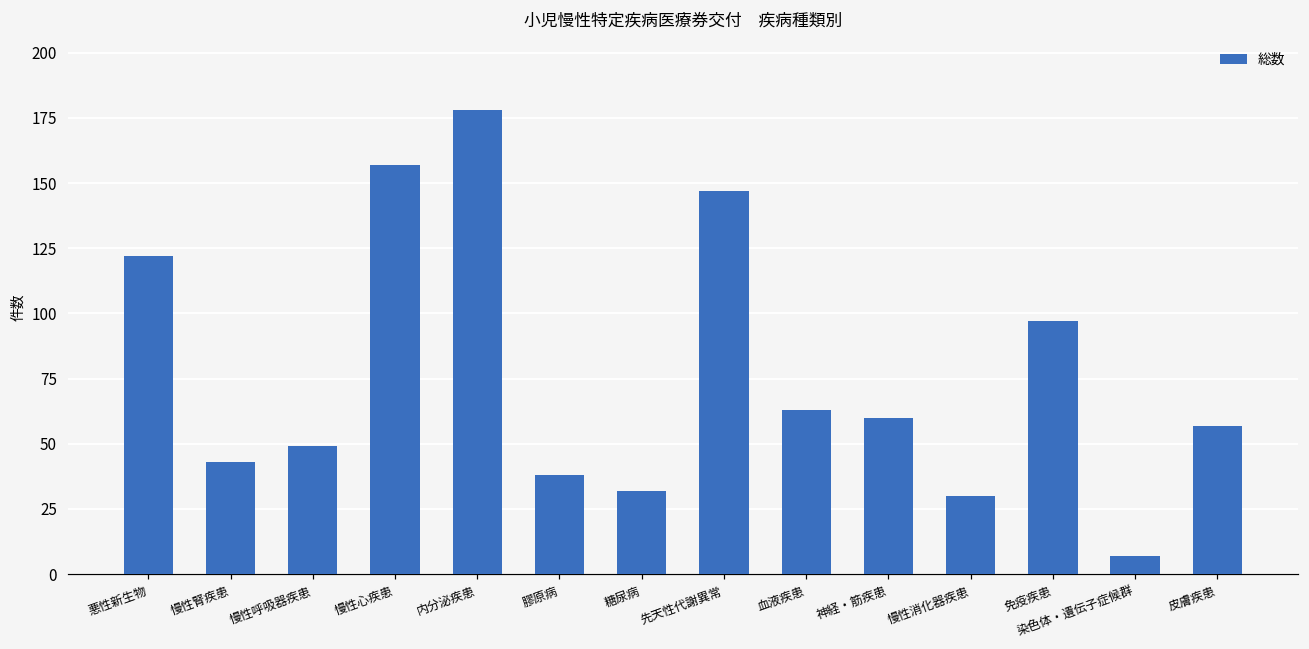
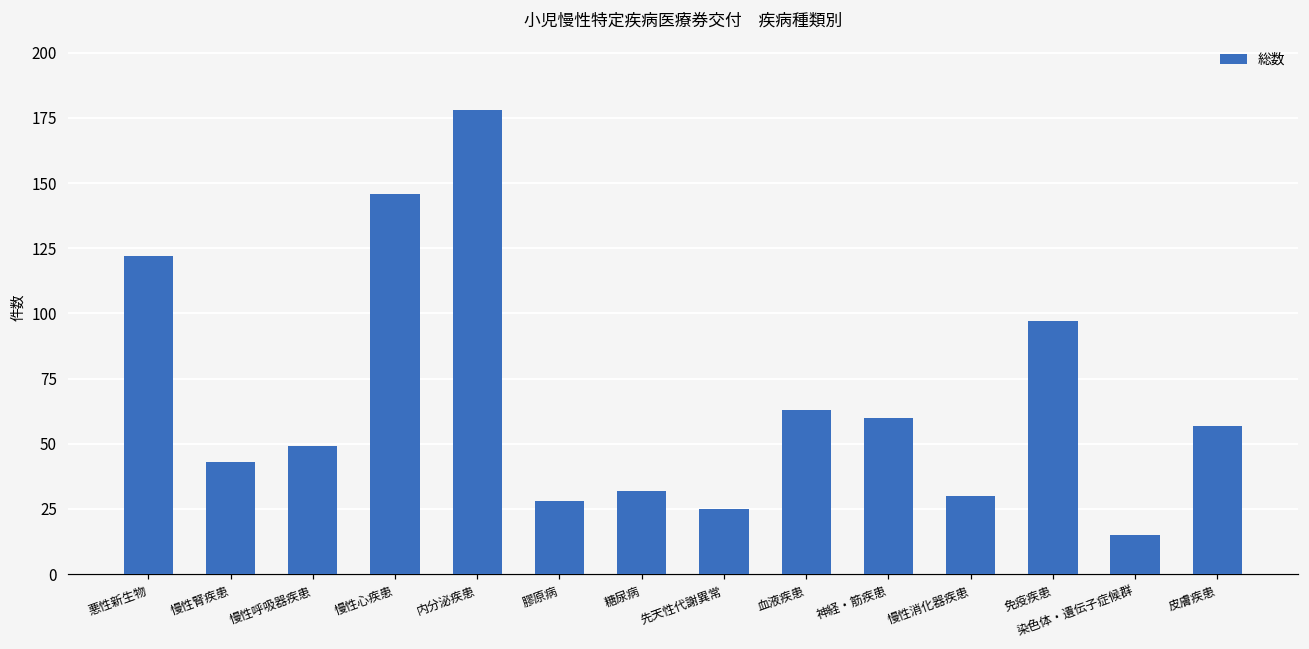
  {
    "悪性新生物": 122,
    "慢性腎疾患": 43,
    "慢性呼吸器疾患": 49,
-   "慢性心疾患": 157,
+   "慢性心疾患": 146,
    "内分泌疾患": 178,
-   "膠原病": 38,
+   "膠原病": 28,
    "糖尿病": 32,
-   "先天性代謝異常": 147,
+   "先天性代謝異常": 25,
    "血液疾患": 63,
    "神経・筋疾患": 60,
    "慢性消化器疾患": 30,
    "免疫疾患": 97,
-   "染色体・遺伝子症候群": 7,
+   "染色体・遺伝子症候群": 15,
    "皮膚疾患": 57
  }
